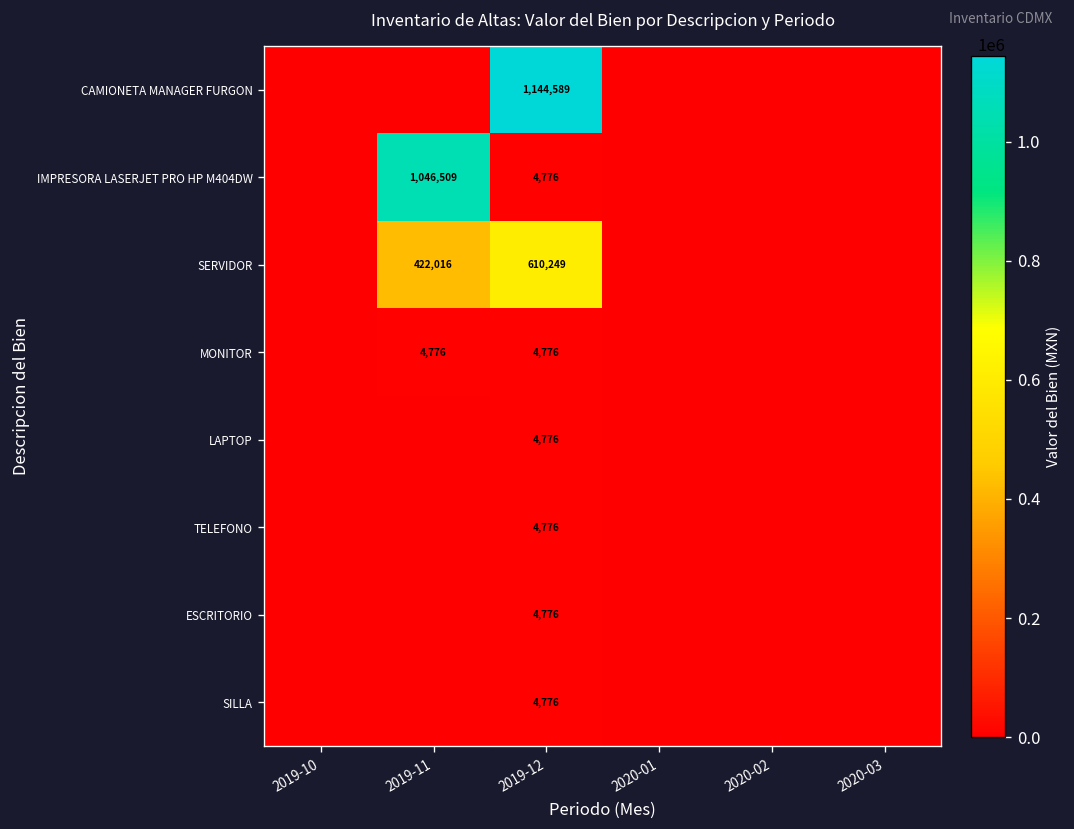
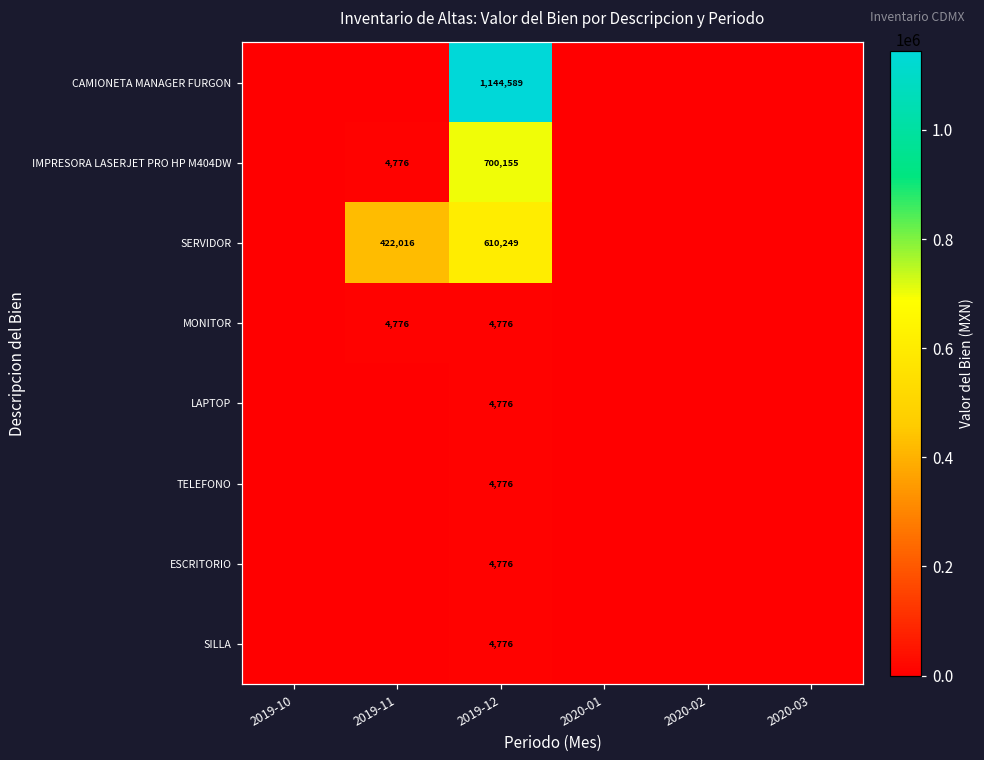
  {
    "CAMIONETA MANAGER FURGON": {
      "2019-12": "1,144,589"
    },
    "IMPRESORA LASERJET PRO HP M404DW": {
-     "2019-11": "1,046,509",
-     "2019-12": "4,776"
+     "2019-11": "4,776",
+     "2019-12": "700,155"
    },
    "SERVIDOR": {
      "2019-11": "422,016",
      "2019-12": "610,249"
    },
    "MONITOR": {
      "2019-11": "4,776",
      "2019-12": "4,776"
    },
    "LAPTOP": {
      "2019-12": "4,776"
    },
    "TELEFONO": {
      "2019-12": "4,776"
    },
    "ESCRITORIO": {
      "2019-12": "4,776"
    },
    "SILLA": {
      "2019-12": "4,776"
    }
  }
